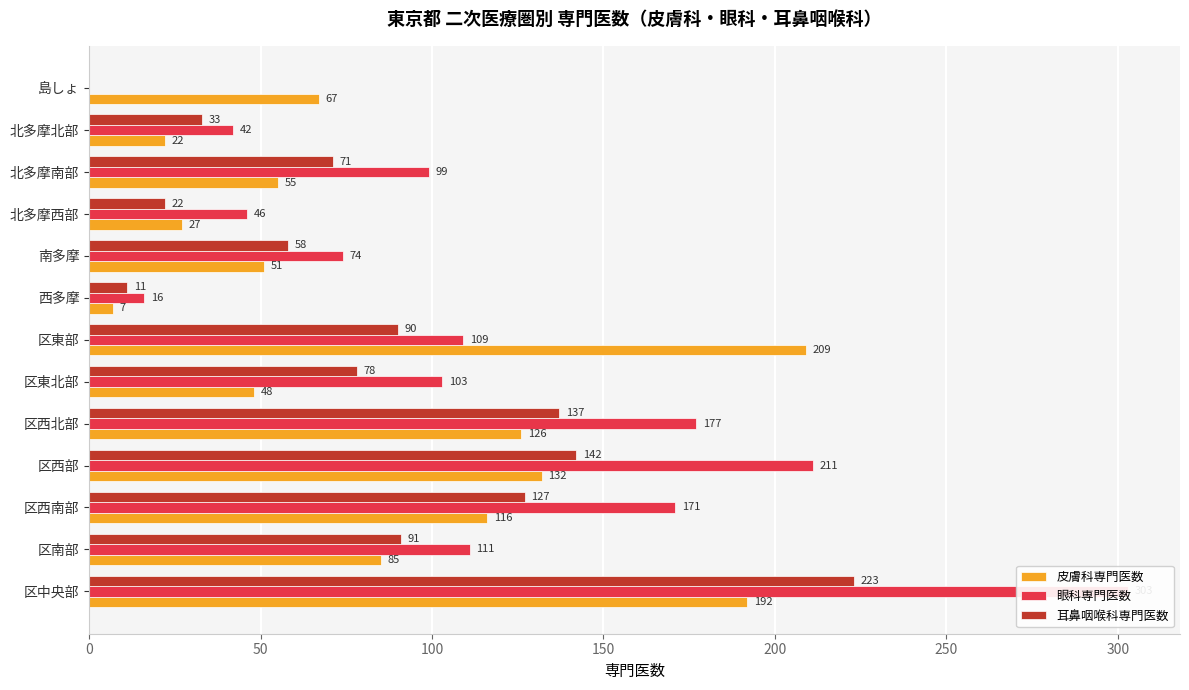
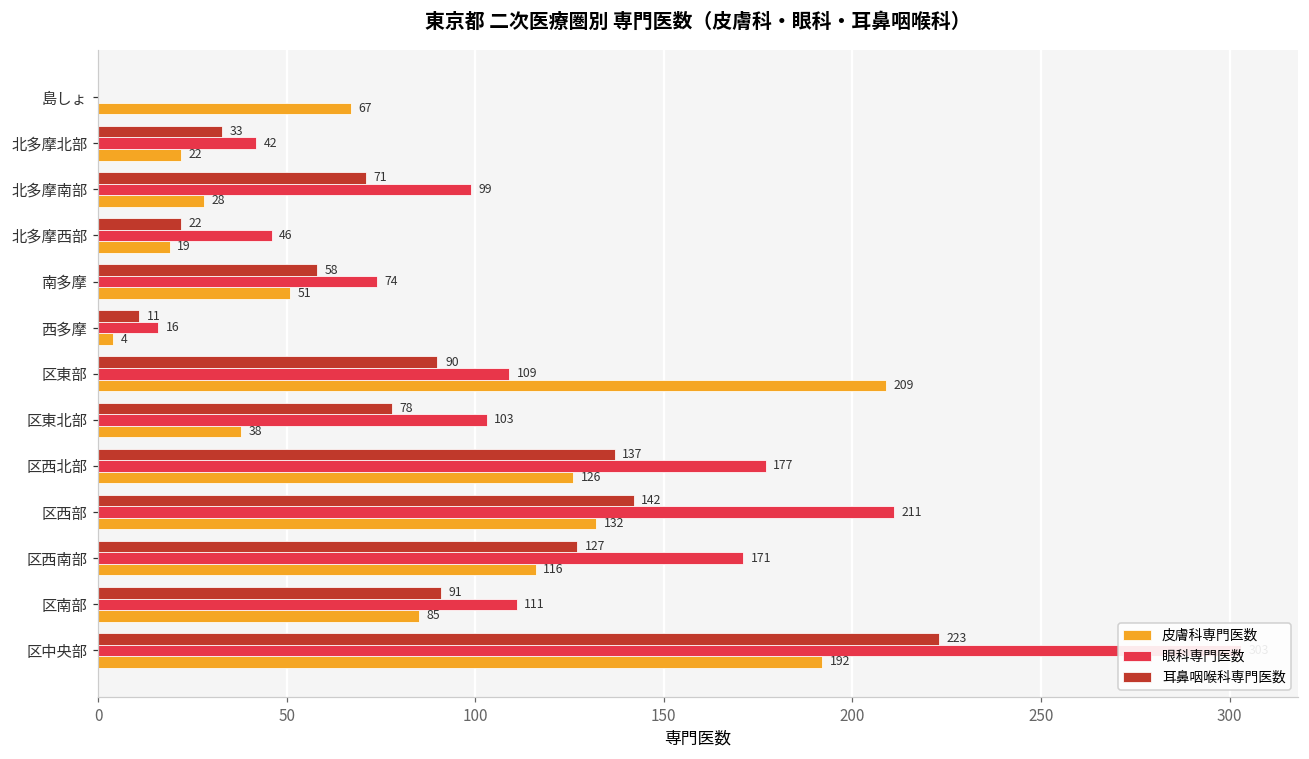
  {
    "皮膚科専門医数": {
      "島しょ": 67,
      "北多摩北部": 22,
-     "北多摩南部": 55,
-     "北多摩西部": 27,
+     "北多摩南部": 28,
+     "北多摩西部": 19,
      "南多摩": 51,
-     "西多摩": 7,
+     "西多摩": 4,
      "区東部": 209,
-     "区東北部": 48,
+     "区東北部": 38,
      "区西北部": 126,
      "区西部": 132,
      "区西南部": 116,
      "区南部": 85,
      "区中央部": 192
    }
  }
